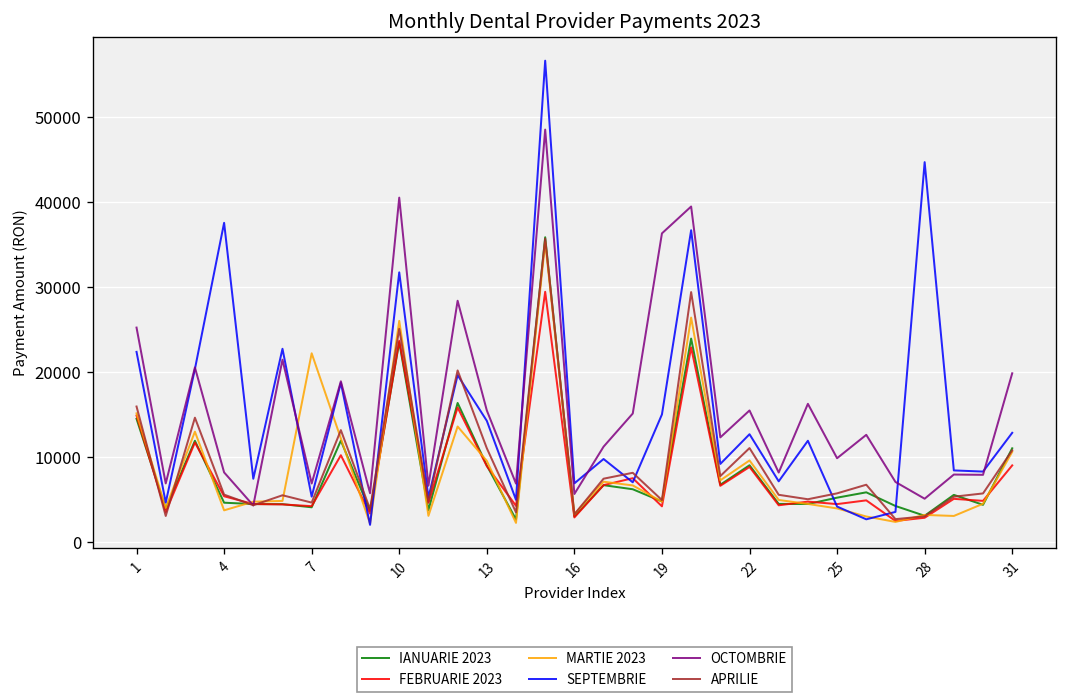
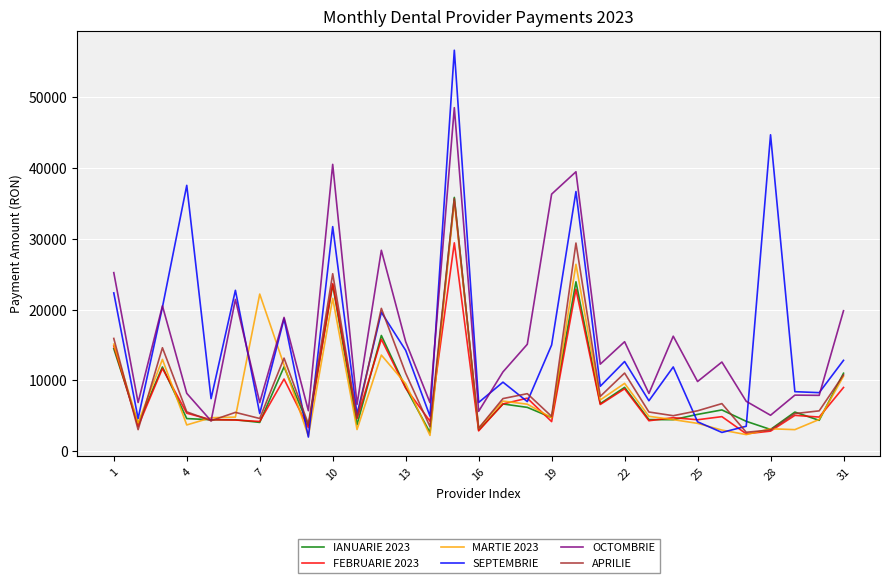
  {
    "IANUARIE 2023": {
      "1": 14000,
      "4": 5000,
      "25": 5000
    },
    "FEBRUARIE 2023": {
      "19": 4000,
      "31": 9000
    },
    "MARTIE 2023": {
      "4": 4000,
      "7": 22000,
-     "10": 26000,
+     "10": 22000,
      "13": 10000,
      "22": 10000
    },
    "SEPTEMBRIE": {
      "1": 22000,
      "4": 38000,
      "7": 5000,
      "10": 32000,
      "13": 14000,
      "16": 7000,
      "19": 15000,
      "22": 13000,
      "28": 45000,
      "31": 13000
    },
    "OCTOMBRIE": {
      "1": 25000,
      "4": 8000,
      "7": 7000,
      "10": 41000,
      "13": 15000,
      "16": 6000,
      "19": 36000,
      "22": 15000,
      "25": 10000,
      "28": 5000,
      "31": 20000
    },
    "APRILIE": {
      "1": 16000,
      "7": 5000,
      "10": 25000,
      "13": 11000,
      "22": 11000,
      "25": 6000
    }
  }
